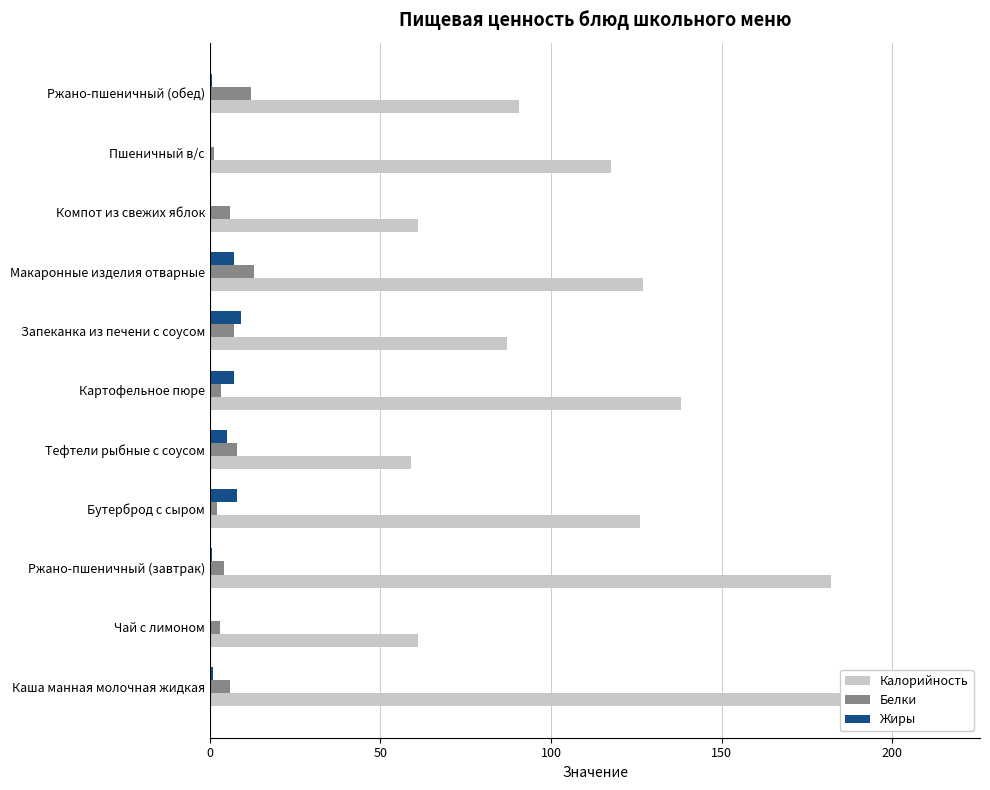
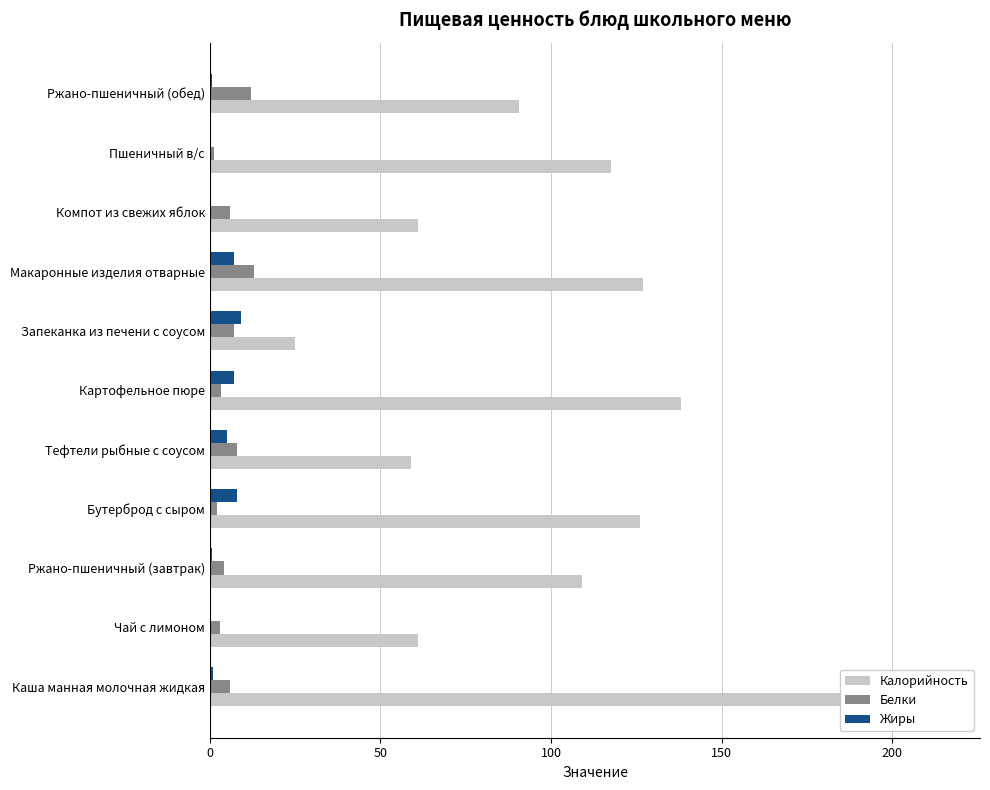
  {
    "Калорийность": {
      "Ржано-пшеничный (обед)": 91,
      "Пшеничный в/с": 118,
      "Компот из свежих яблок": 61,
      "Макаронные изделия отварные": 127,
-     "Запеканка из печени с соусом": 87,
+     "Запеканка из печени с соусом": 25,
      "Картофельное пюре": 138,
      "Тефтели рыбные с соусом": 59,
      "Бутерброд с сыром": 126,
-     "Ржано-пшеничный (завтрак)": 182,
+     "Ржано-пшеничный (завтрак)": 109,
      "Чай с лимоном": 61
    },
    "Белки": {
      "Ржано-пшеничный (обед)": 12,
      "Пшеничный в/с": 1,
      "Компот из свежих яблок": 6,
      "Макаронные изделия отварные": 13,
      "Запеканка из печени с соусом": 7,
      "Картофельное пюре": 3,
      "Тефтели рыбные с соусом": 8,
      "Бутерброд с сыром": 2,
      "Ржано-пшеничный (завтрак)": 4,
      "Чай с лимоном": 3,
      "Каша манная молочная жидкая": 6
    },
    "Жиры": {
      "Компот из свежих яблок": 0,
      "Макаронные изделия отварные": 7,
      "Запеканка из печени с соусом": 9,
      "Картофельное пюре": 7,
      "Тефтели рыбные с соусом": 5,
      "Бутерброд с сыром": 8,
      "Чай с лимоном": 0,
      "Каша манная молочная жидкая": 1
    }
  }
